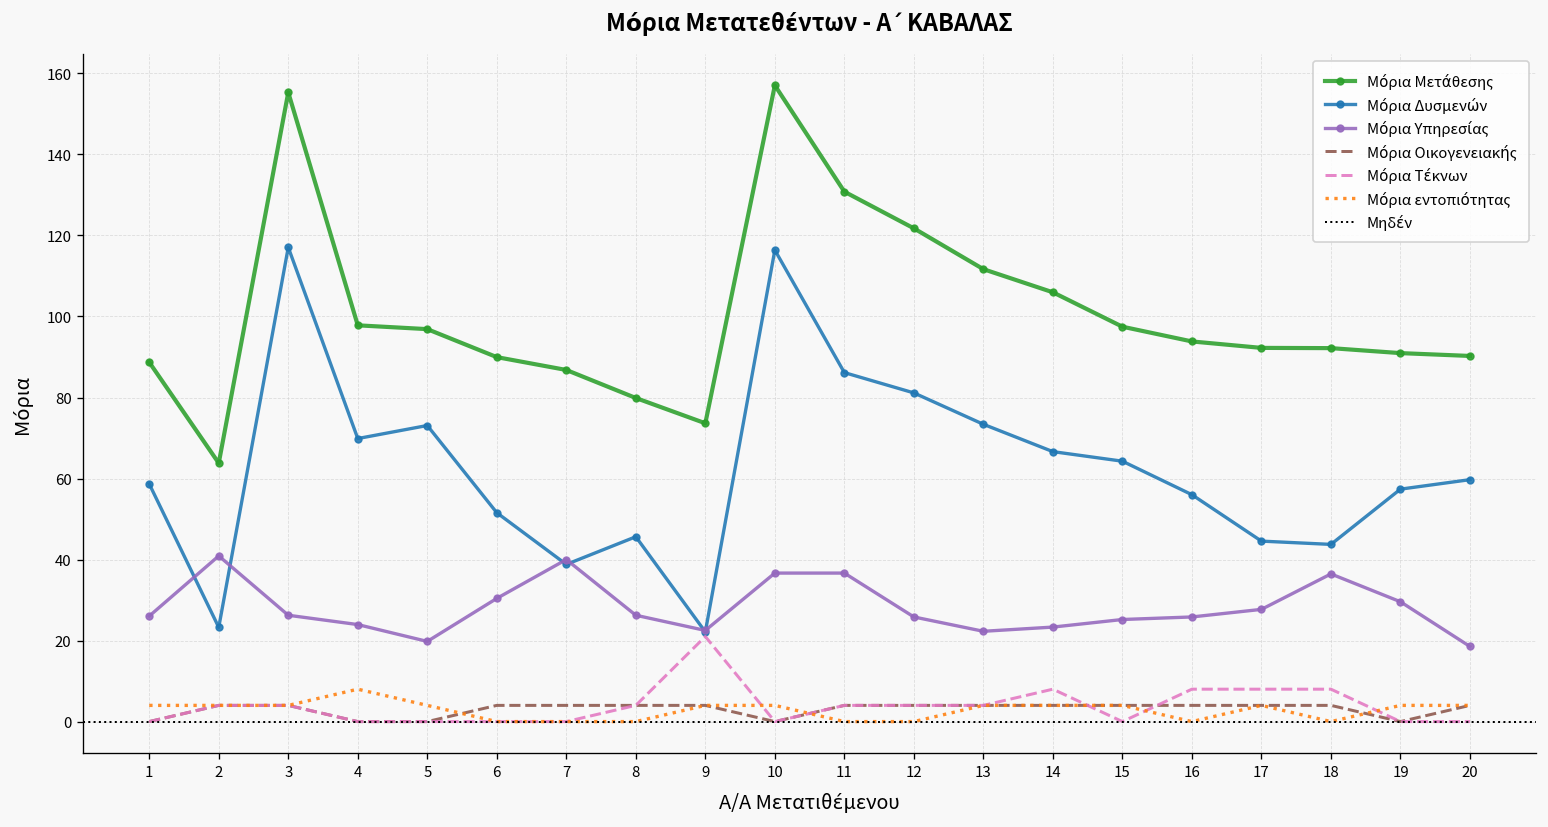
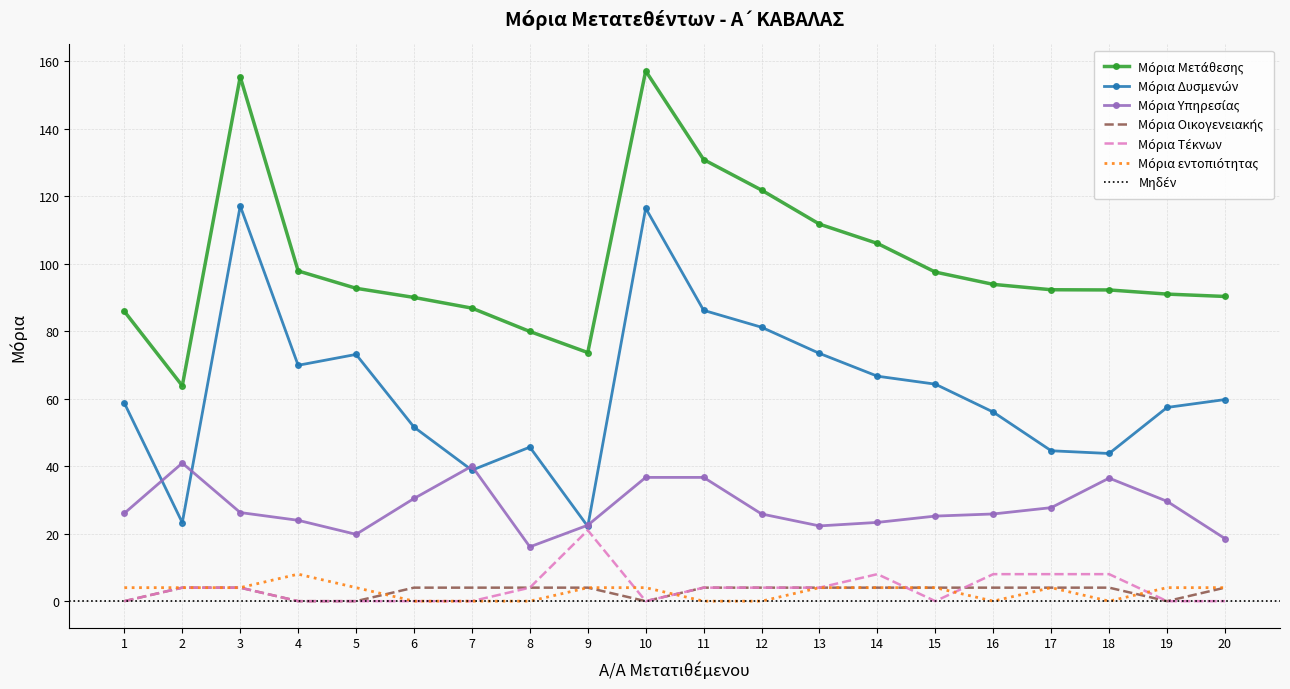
  {
    "Μόρια Μετάθεσης": {
-     "1": 89,
+     "1": 86,
      "2": 64,
      "3": 155,
      "4": 98,
-     "5": 97,
+     "5": 93,
      "6": 90,
      "7": 87,
      "8": 80,
      "9": 74,
      "10": 157,
      "11": 131,
      "12": 122,
      "13": 112,
      "14": 106,
      "15": 97,
      "16": 94,
      "17": 92,
      "18": 92,
      "19": 91,
      "20": 90
    },
    "Μόρια Δυσμενών": {
      "1": 59,
      "2": 23,
      "3": 117,
      "4": 70,
      "5": 73,
      "6": 52,
      "7": 39,
      "8": 46,
      "10": 116,
      "11": 86,
      "12": 81,
      "13": 73,
      "14": 67,
      "15": 64,
      "16": 56,
      "17": 45,
      "18": 44,
      "19": 57,
      "20": 60
    },
    "Μόρια Υπηρεσίας": {
      "1": 26,
      "2": 41,
      "3": 26,
      "4": 24,
      "5": 20,
      "6": 30,
      "7": 40,
-     "8": 26,
+     "8": 16,
      "10": 37,
      "11": 37,
      "12": 26,
      "13": 22,
      "14": 23,
      "15": 25,
      "16": 26,
      "17": 28,
      "18": 36,
      "19": 30,
      "20": 19
    },
    "Μόρια Οικογενειακής": {
      "6": 4,
      "7": 4,
      "16": 4,
      "18": 4
    },
    "Μόρια Τέκνων": {
      "9": 21,
      "14": 8,
      "15": 0,
      "16": 8,
      "17": 8,
      "18": 8,
      "20": 0
    },
    "Μόρια εντοπιότητας": {
      "1": 4,
      "4": 8,
      "5": 4,
      "8": 0,
      "10": 4,
      "11": 0,
      "12": 0,
      "16": 0,
      "18": 0,
      "19": 4
    }
  }
